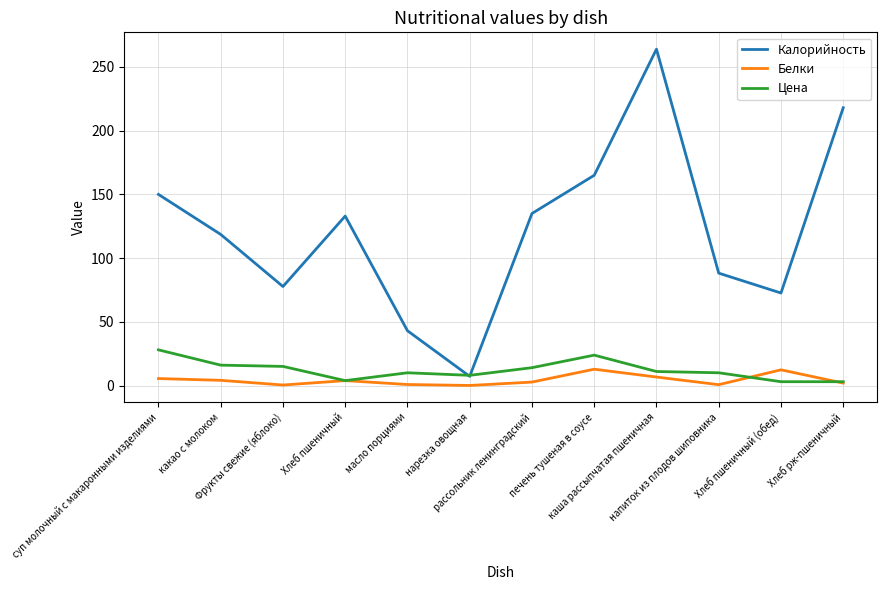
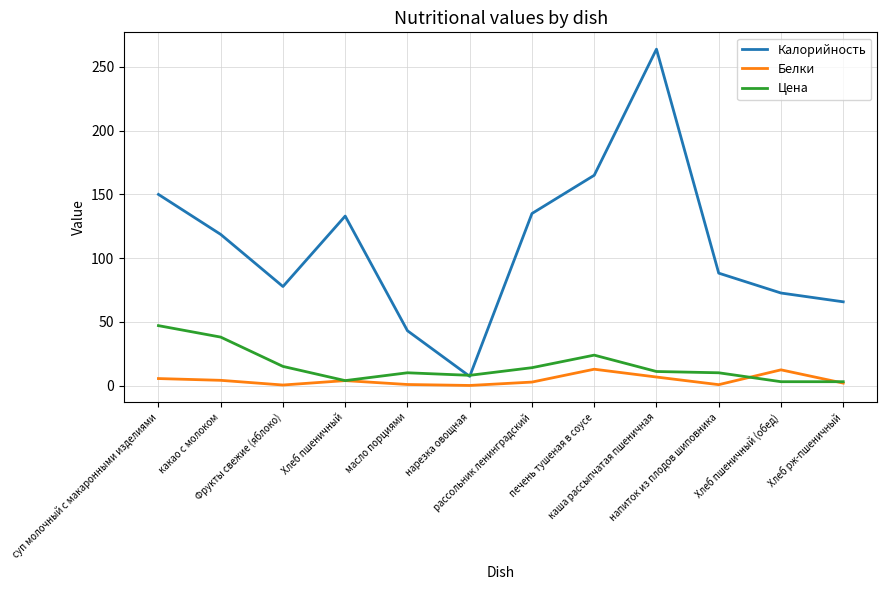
  {
    "Калорийность": {
      "суп молочный с макаронными изделиями": 150,
      "какао с молоком": 119,
      "Фрукты свежие (яблоко)": 78,
      "Хлеб пшеничный": 133,
      "масло порциями": 43,
      "рассольник ленинградский": 135,
      "печень тушеная в соусе": 165,
      "каша рассыпчатая пшеничная": 264,
      "напиток из плодов шиповника": 88,
      "Хлеб пшеничный (обед)": 73,
-     "Хлеб рж-пшеничный": 218
+     "Хлеб рж-пшеничный": 66
    },
    "Белки": {
      "суп молочный с макаронными изделиями": 5,
      "какао с молоком": 4,
      "Фрукты свежие (яблоко)": 0,
      "масло порциями": 1,
      "нарезка овощная": 0,
      "рассольник ленинградский": 3,
      "печень тушеная в соусе": 13,
      "каша рассыпчатая пшеничная": 7,
      "напиток из плодов шиповника": 1,
      "Хлеб пшеничный (обед)": 12
    },
    "Цена": {
-     "суп молочный с макаронными изделиями": 28,
-     "какао с молоком": 16,
+     "суп молочный с макаронными изделиями": 47,
+     "какао с молоком": 38,
      "Фрукты свежие (яблоко)": 15,
      "масло порциями": 10,
      "рассольник ленинградский": 14,
      "печень тушеная в соусе": 24,
      "каша рассыпчатая пшеничная": 11,
      "напиток из плодов шиповника": 10,
      "Хлеб пшеничный (обед)": 3
    }
  }
